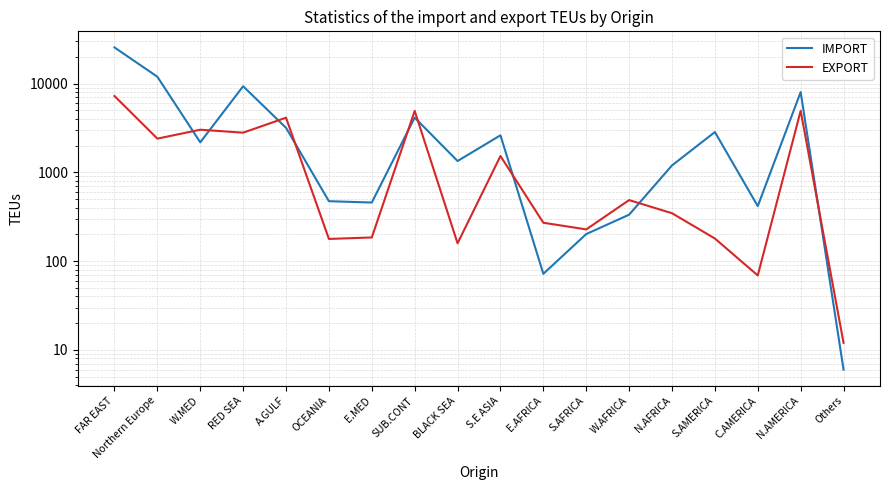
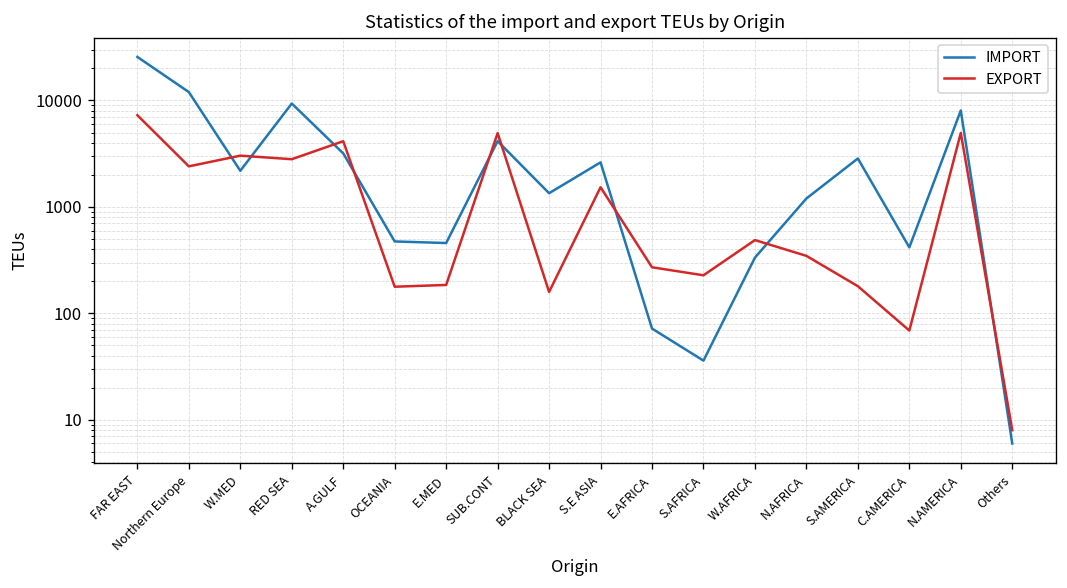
  {
    "IMPORT": {
      "FAR EAST": 26000,
      "Northern Europe": 12000,
      "W.MED": 2200,
      "RED SEA": 9000,
      "A.GULF": 3200,
      "OCEANIA": 500,
      "E.MED": 500,
      "SUB.CONT": 4000,
      "BLACK SEA": 1300,
      "S.E ASIA": 2600,
      "E.AFRICA": 70,
-     "S.AFRICA": 200,
+     "S.AFRICA": 36,
      "W.AFRICA": 330,
      "N.AFRICA": 1200,
      "S.AMERICA": 2900,
      "C.AMERICA": 400,
      "N.AMERICA": 8000,
      "Others": 6
    },
    "EXPORT": {
      "FAR EAST": 7000,
      "Northern Europe": 2400,
      "W.MED": 3000,
      "RED SEA": 2800,
      "A.GULF": 4000,
      "OCEANIA": 180,
      "E.MED": 190,
      "SUB.CONT": 5000,
      "BLACK SEA": 160,
      "S.E ASIA": 1500,
      "E.AFRICA": 270,
      "S.AFRICA": 230,
      "W.AFRICA": 500,
      "N.AFRICA": 350,
      "S.AMERICA": 180,
      "C.AMERICA": 70,
      "N.AMERICA": 5000,
-     "Others": 12
+     "Others": 8
    }
  }
